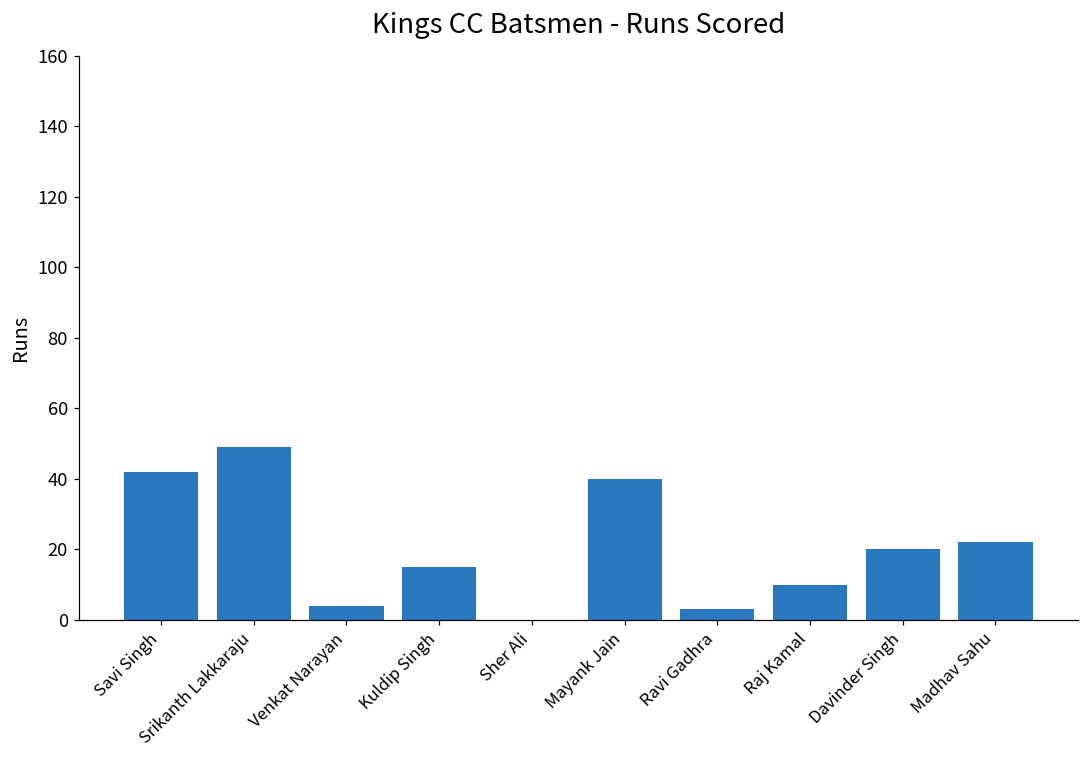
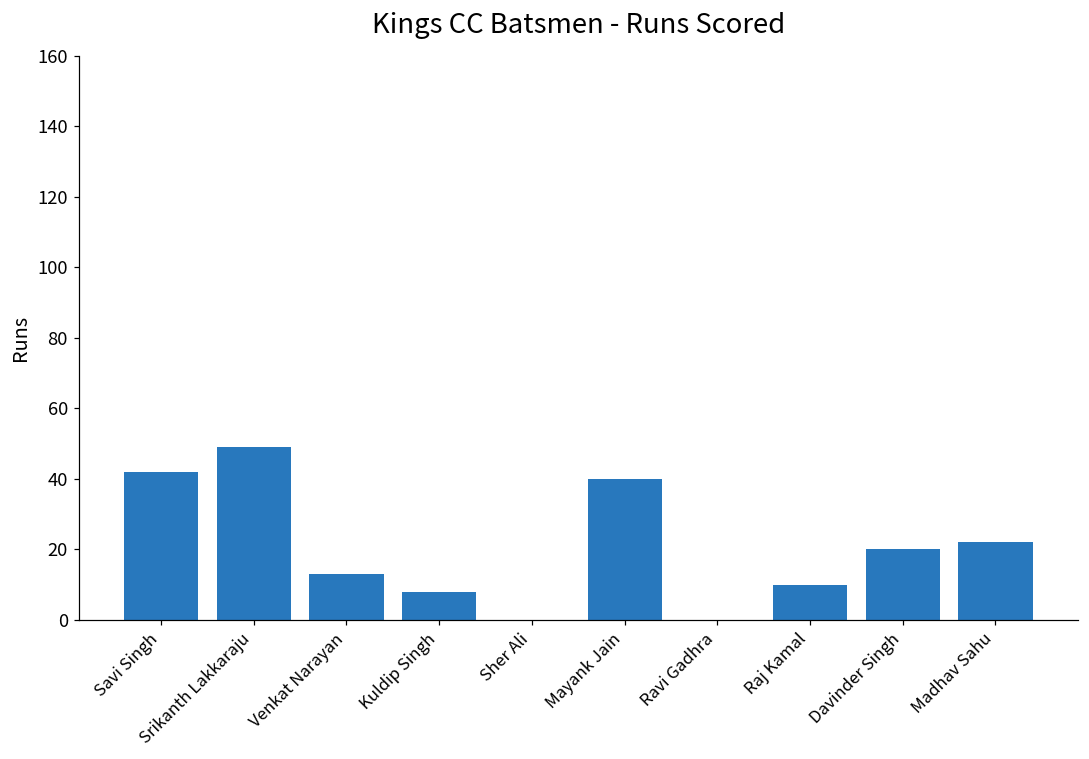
  {
    "Savi Singh": 42,
    "Srikanth Lakkaraju": 49,
-   "Venkat Narayan": 4,
-   "Kuldip Singh": 15,
+   "Venkat Narayan": 13,
+   "Kuldip Singh": 8,
    "Sher Ali": 0,
    "Mayank Jain": 40,
-   "Ravi Gadhra": 3,
+   "Ravi Gadhra": 0,
    "Raj Kamal": 10,
    "Davinder Singh": 20,
    "Madhav Sahu": 22
  }
